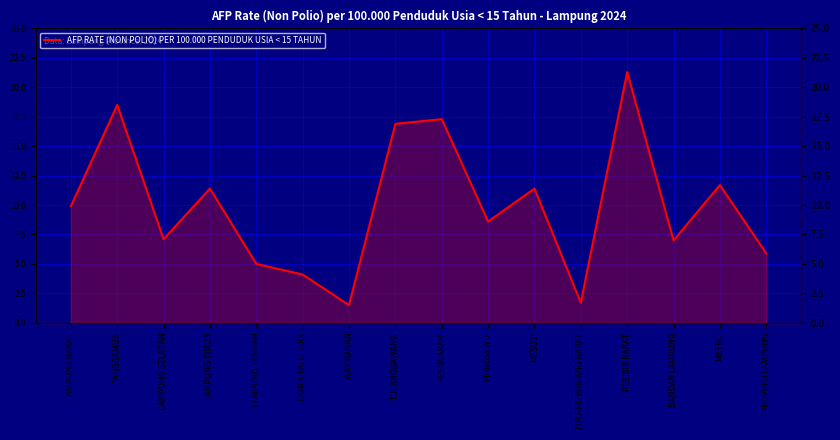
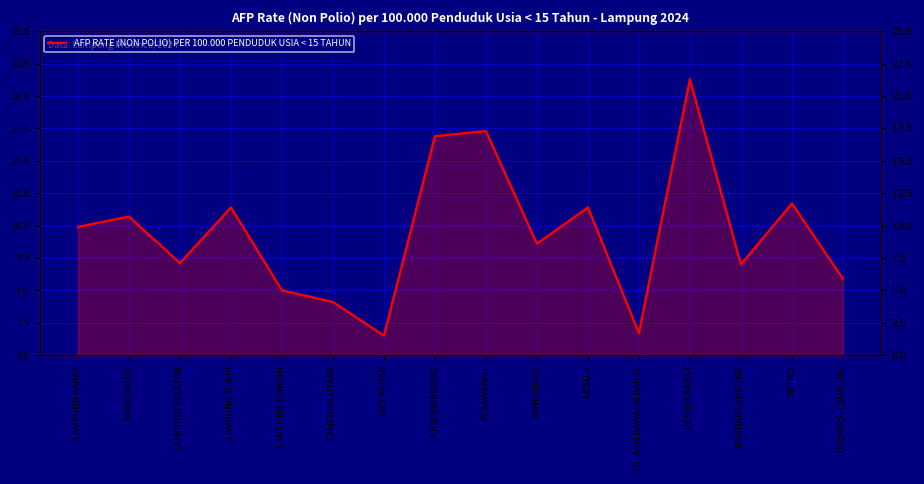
  {
    "LAMPUNG BARAT": 9.9,
-   "TANGGAMUS": 18.5,
+   "TANGGAMUS": 10.7,
    "LAMPUNG SELATAN": 7.1,
    "LAMPUNG TIMUR": 11.4,
    "LAMPUNG TENGAH": 5.0,
    "LAMPUNG UTARA": 4.1,
    "WAY KANAN": 1.5,
    "TULANGBAWANG": 16.9,
    "PESAWARAN": 17.3,
    "PRINGSEWU": 8.6,
    "MESUJI": 11.4,
    "TULANG BAWANG BARAT": 1.7,
    "PESISIR BARAT": 21.3,
    "BANDAR LAMPUNG": 7.0,
    "METRO": 11.7,
    "PROVINSI LAMPUNG": 5.9
  }
